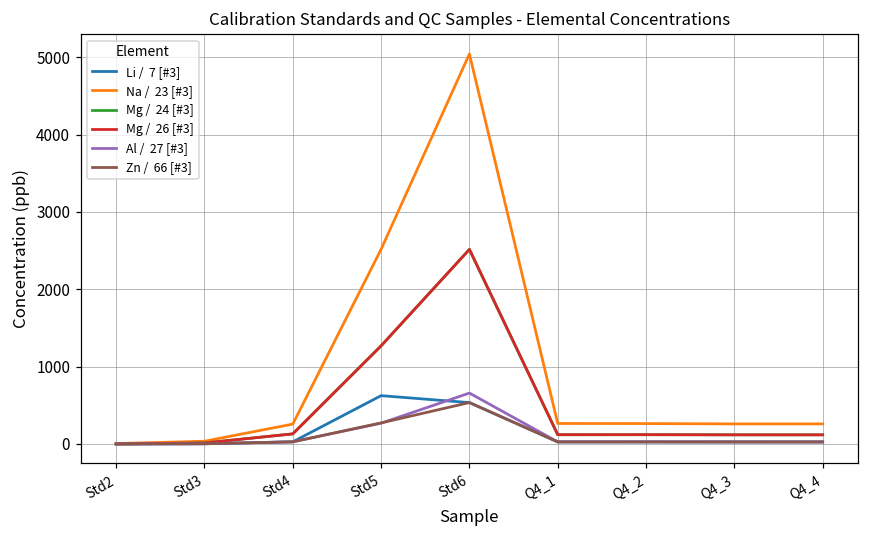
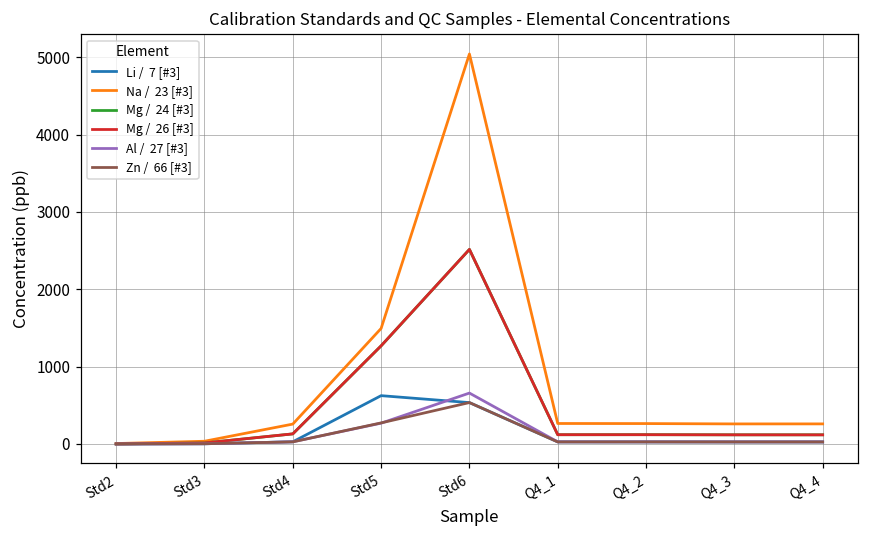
  {
    "Li / 7 [#3]": {
      "Std5": 600
    },
    "Na / 23 [#3]": {
      "Std4": 300,
-     "Std5": 2500,
+     "Std5": 1500,
      "Std6": 5000,
      "Q4_1": 300,
      "Q4_2": 300,
      "Q4_3": 300,
      "Q4_4": 300
    },
    "Mg / 26 [#3]": {
      "Std4": 100,
      "Std5": 1300,
      "Std6": 2500,
      "Q4_1": 100,
      "Q4_2": 100,
      "Q4_3": 100,
      "Q4_4": 100
    },
    "Al / 27 [#3]": {
      "Std6": 700
    }
  }
